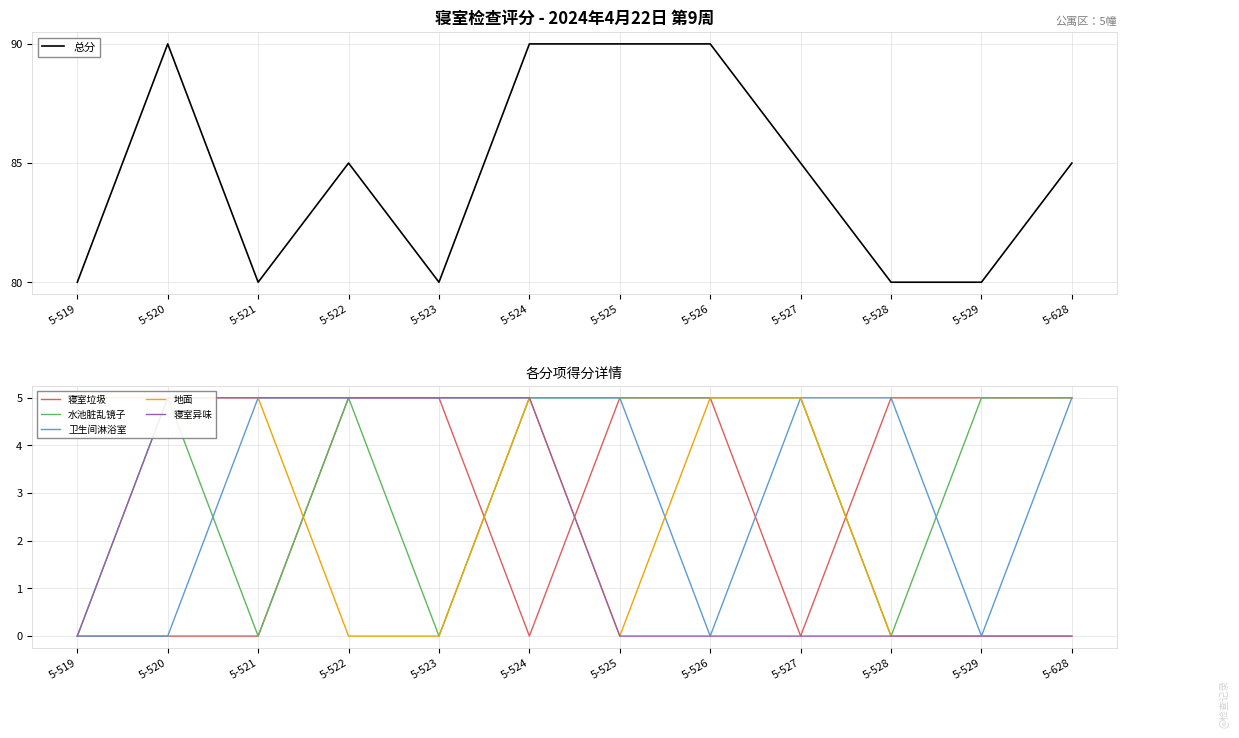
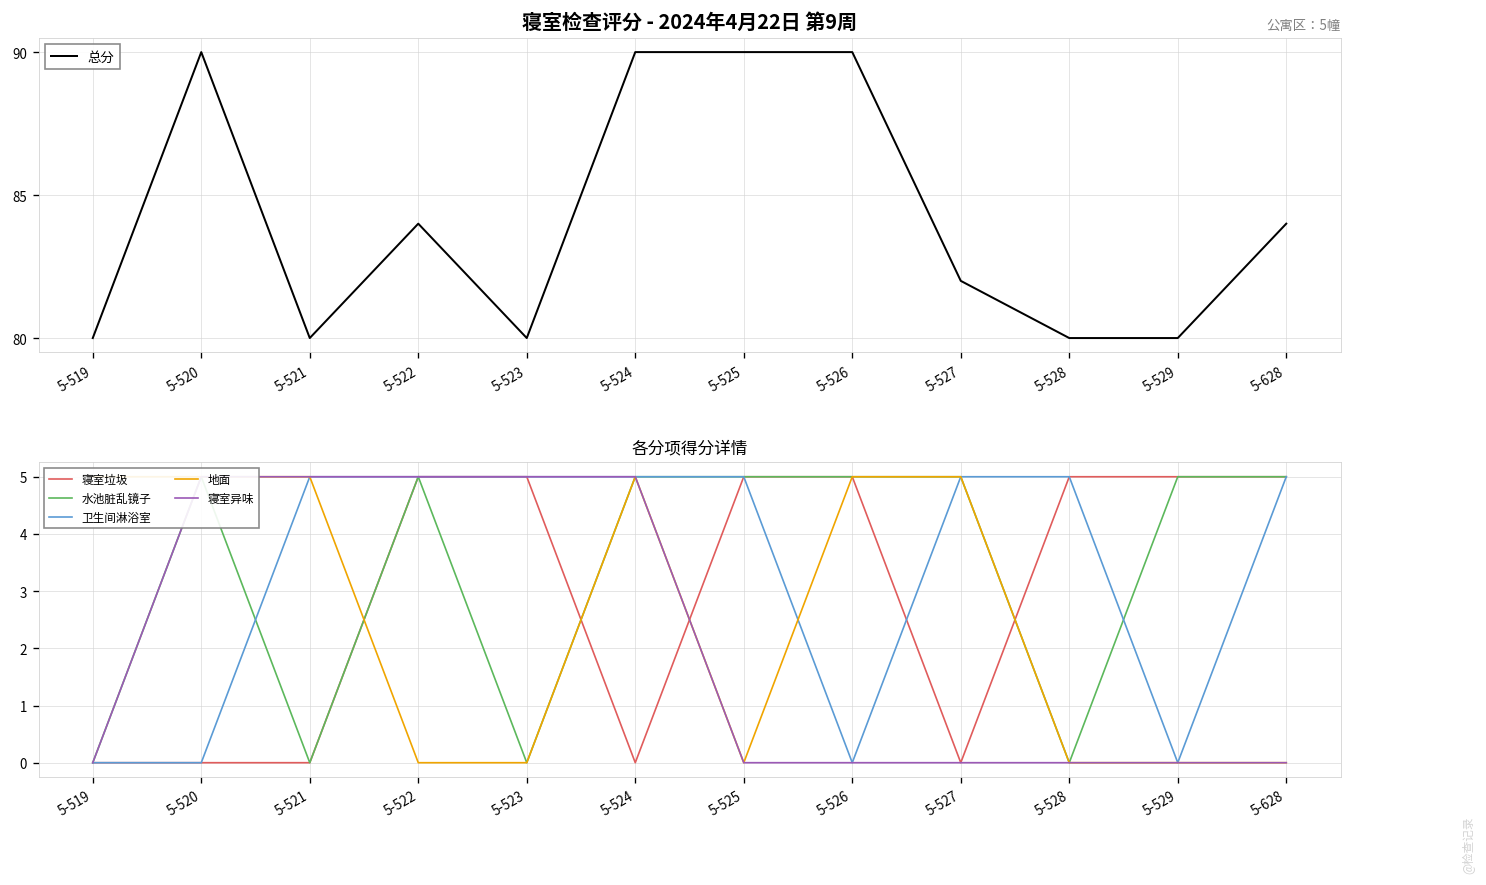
  {
    "寝室检查评分 - 2024年4月22日 第9周": {
      "5-519": 80,
      "5-520": 90,
      "5-521": 80,
-     "5-522": 85,
+     "5-522": 84,
      "5-523": 80,
      "5-524": 90,
      "5-525": 90,
      "5-526": 90,
-     "5-527": 85,
+     "5-527": 82,
      "5-528": 80,
      "5-529": 80,
-     "5-628": 85
+     "5-628": 84
    },
    "各分项得分详情": {
      "寝室垃圾": {
        "5-524": 0.0
      },
      "地面": {
        "5-522": 0.0
      }
    }
  }
